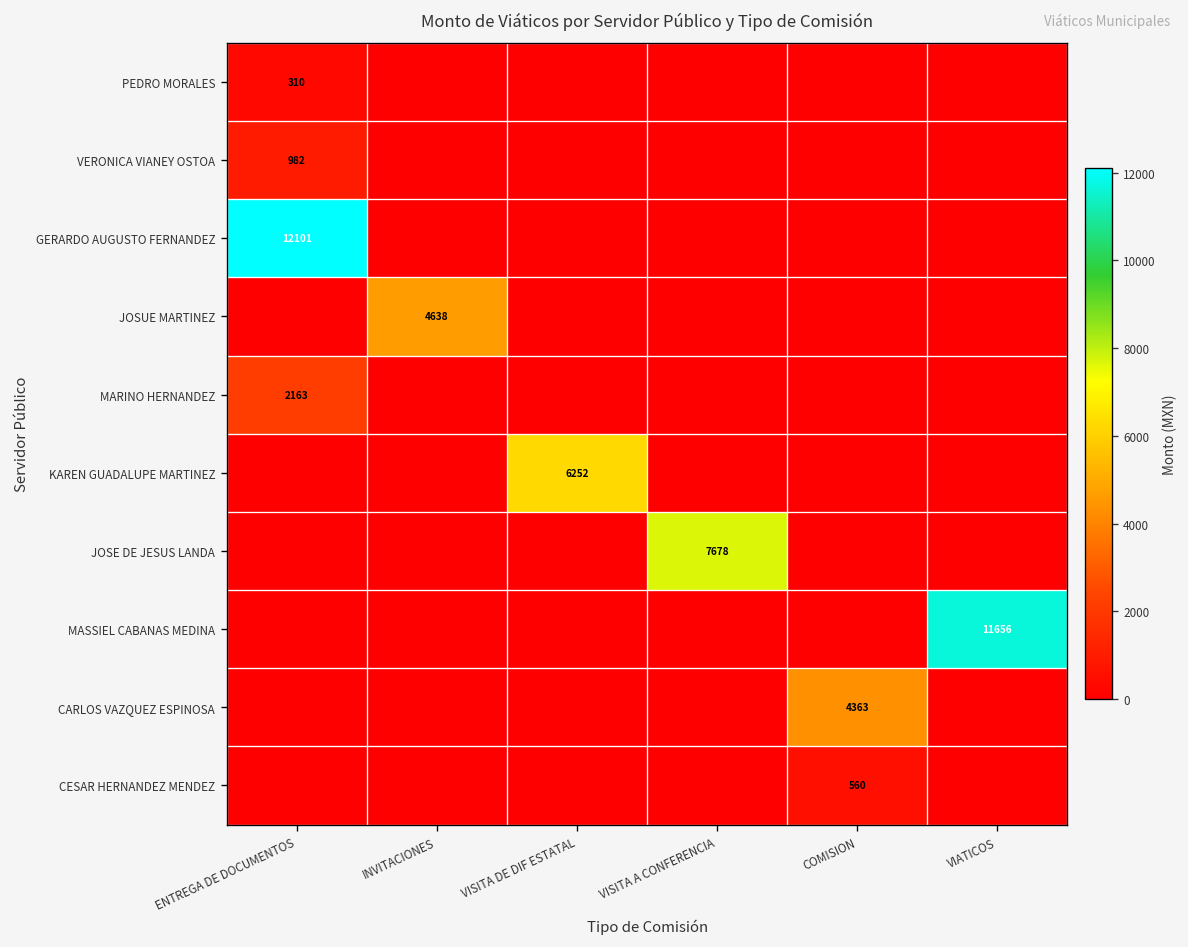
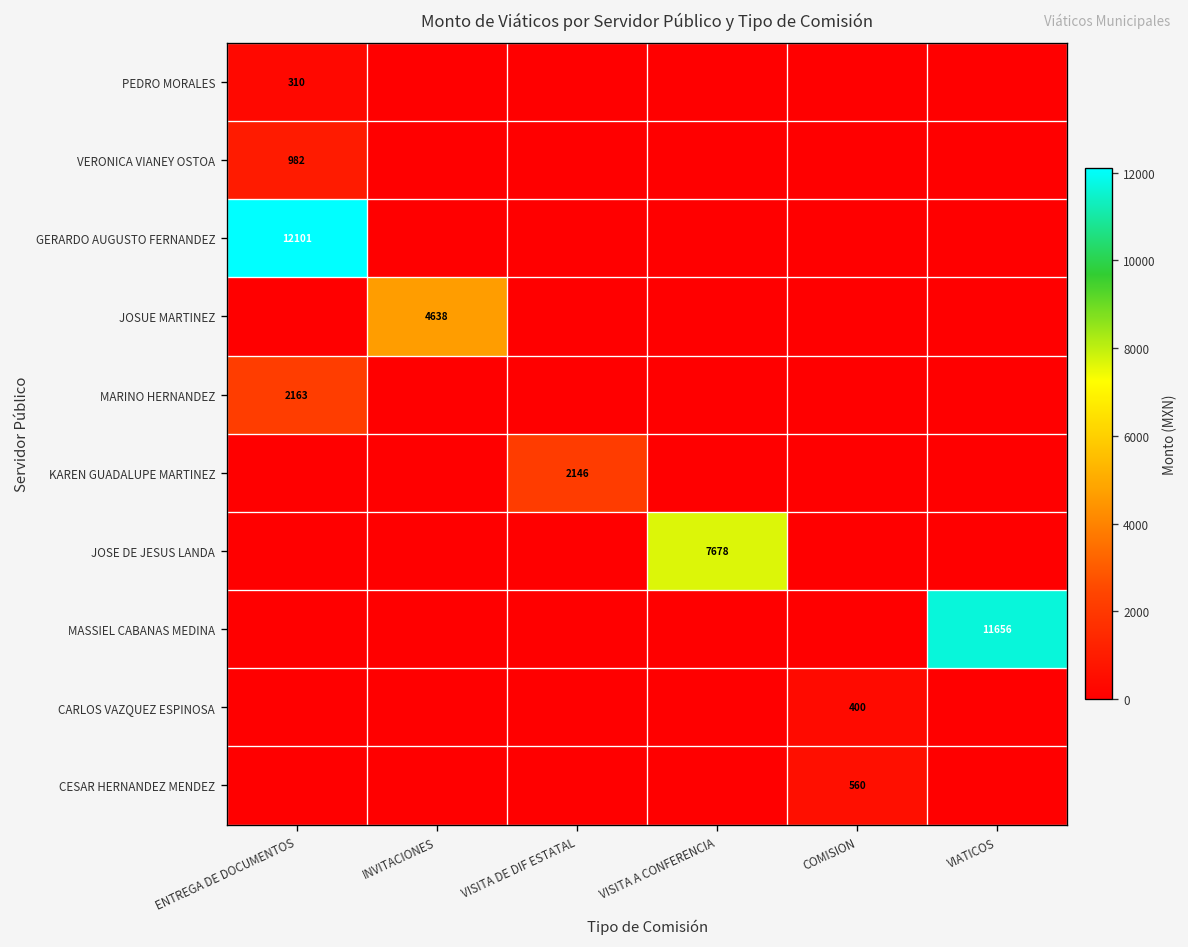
  {
    "PEDRO MORALES": {
      "ENTREGA DE DOCUMENTOS": 310
    },
    "VERONICA VIANEY OSTOA": {
      "ENTREGA DE DOCUMENTOS": 982
    },
    "GERARDO AUGUSTO FERNANDEZ": {
      "ENTREGA DE DOCUMENTOS": 12101
    },
    "JOSUE MARTINEZ": {
      "INVITACIONES": 4638
    },
    "MARINO HERNANDEZ": {
      "ENTREGA DE DOCUMENTOS": 2163
    },
    "KAREN GUADALUPE MARTINEZ": {
-     "VISITA DE DIF ESTATAL": 6252
+     "VISITA DE DIF ESTATAL": 2146
    },
    "JOSE DE JESUS LANDA": {
      "VISITA A CONFERENCIA": 7678
    },
    "MASSIEL CABANAS MEDINA": {
      "VIATICOS": 11656
    },
    "CARLOS VAZQUEZ ESPINOSA": {
-     "COMISION": 4363
+     "COMISION": 400
    },
    "CESAR HERNANDEZ MENDEZ": {
      "COMISION": 560
    }
  }
